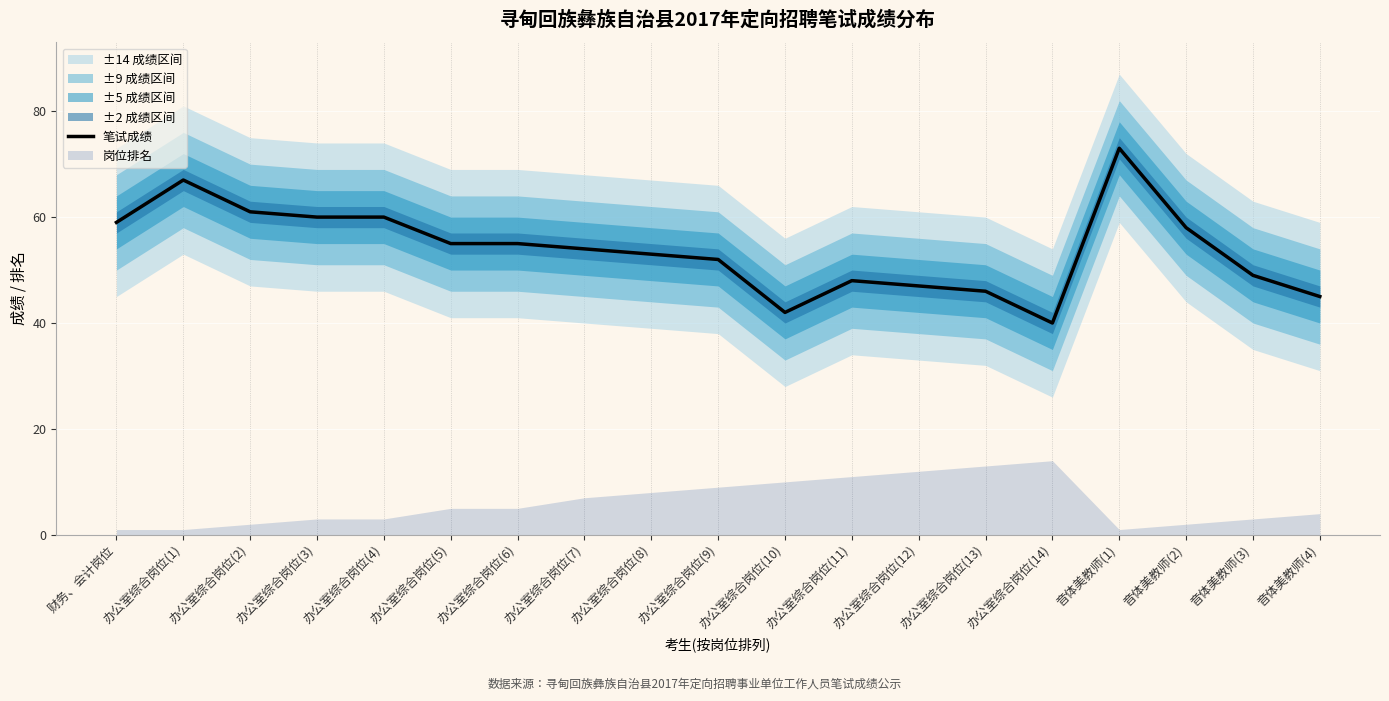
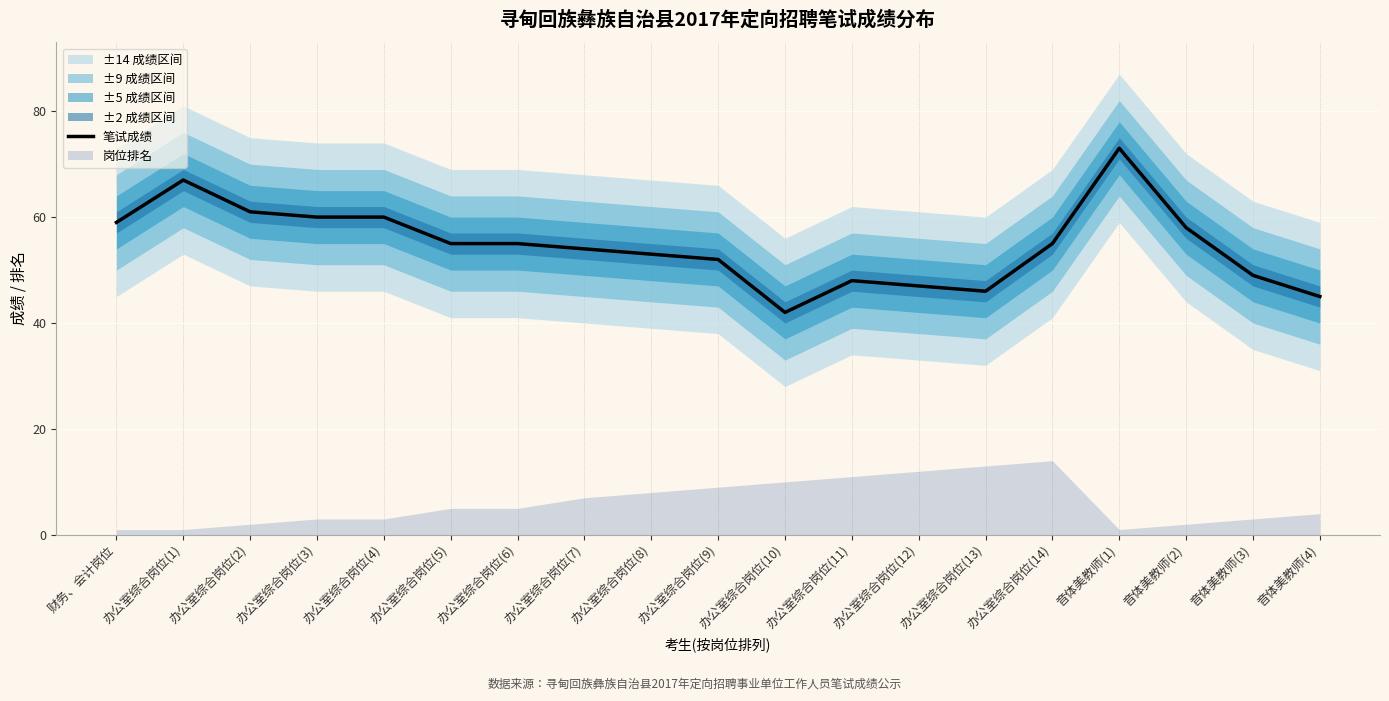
  {
    "笔试成绩": {
      "财务、会计岗位": 59,
      "办公室综合岗位(1)": 67,
      "办公室综合岗位(2)": 61,
      "办公室综合岗位(3)": 60,
      "办公室综合岗位(4)": 60,
      "办公室综合岗位(5)": 55,
      "办公室综合岗位(6)": 55,
      "办公室综合岗位(7)": 54,
      "办公室综合岗位(8)": 53,
      "办公室综合岗位(9)": 52,
      "办公室综合岗位(10)": 42,
      "办公室综合岗位(11)": 48,
      "办公室综合岗位(12)": 47,
      "办公室综合岗位(13)": 46,
-     "办公室综合岗位(14)": 40,
+     "办公室综合岗位(14)": 55,
      "音体美教师(1)": 73,
      "音体美教师(2)": 58,
      "音体美教师(3)": 49,
      "音体美教师(4)": 45
    }
  }
